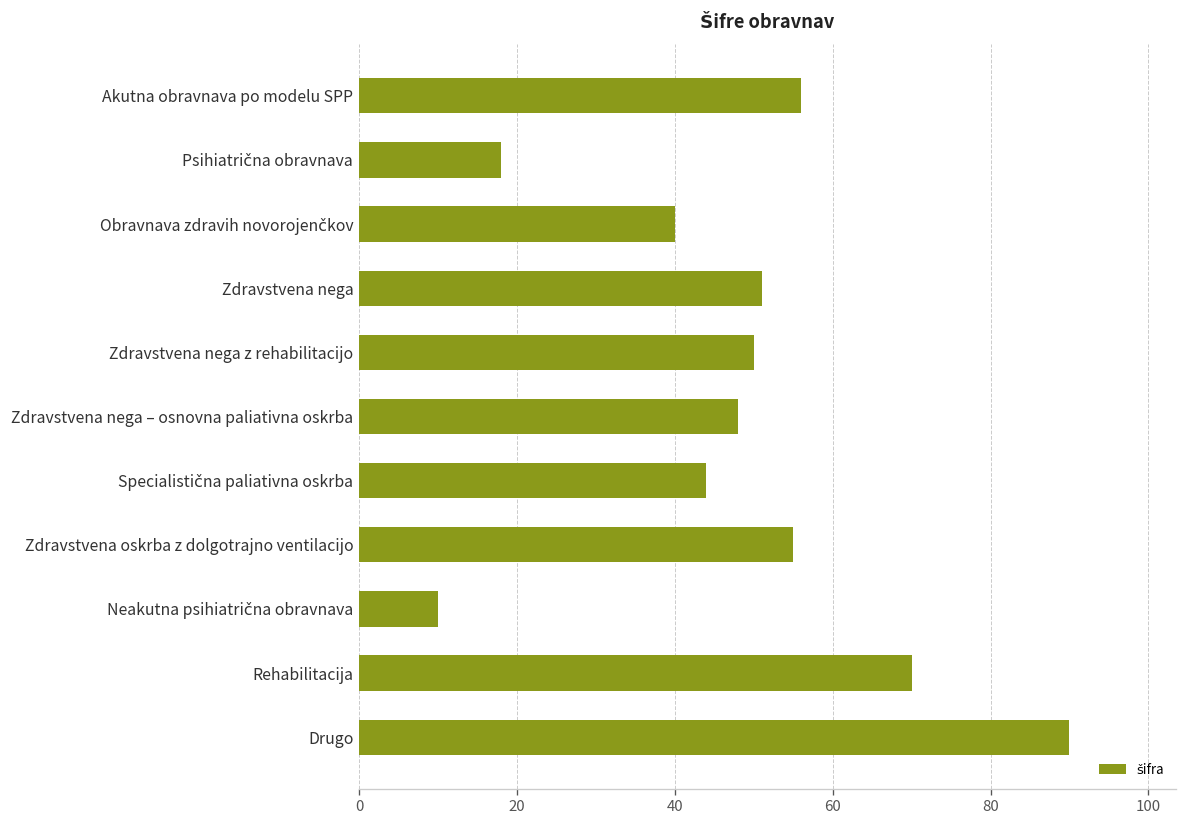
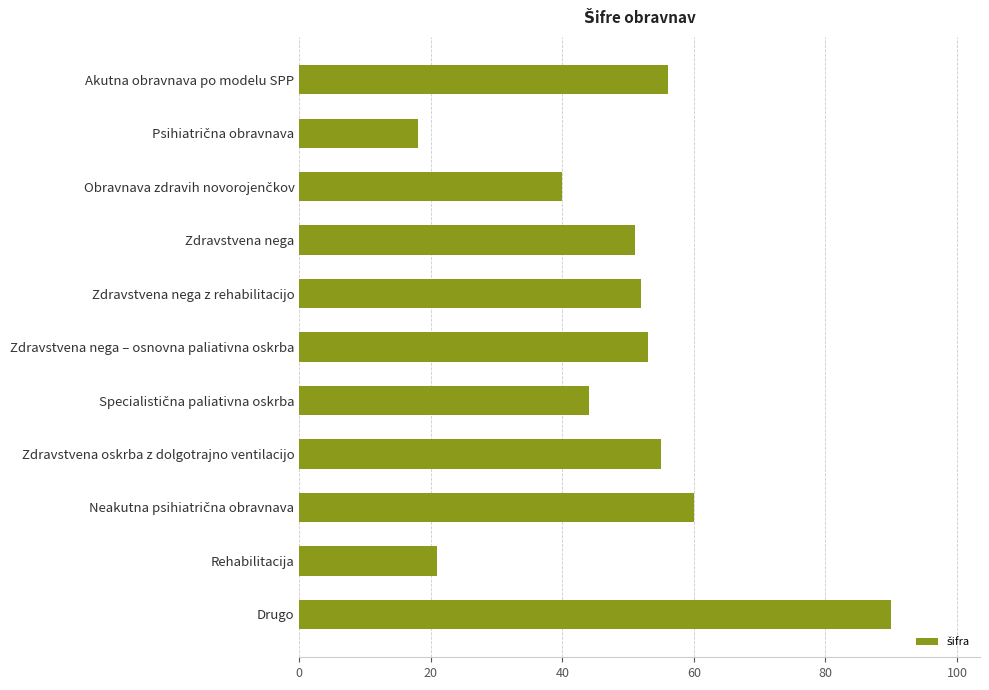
  {
    "Akutna obravnava po modelu SPP": 56,
    "Psihiatrična obravnava": 18,
    "Obravnava zdravih novorojenčkov": 40,
    "Zdravstvena nega": 51,
-   "Zdravstvena nega z rehabilitacijo": 50,
-   "Zdravstvena nega – osnovna paliativna oskrba": 48,
+   "Zdravstvena nega z rehabilitacijo": 52,
+   "Zdravstvena nega – osnovna paliativna oskrba": 53,
    "Specialistična paliativna oskrba": 44,
    "Zdravstvena oskrba z dolgotrajno ventilacijo": 55,
-   "Neakutna psihiatrična obravnava": 10,
-   "Rehabilitacija": 70,
+   "Neakutna psihiatrična obravnava": 60,
+   "Rehabilitacija": 21,
    "Drugo": 90
  }
